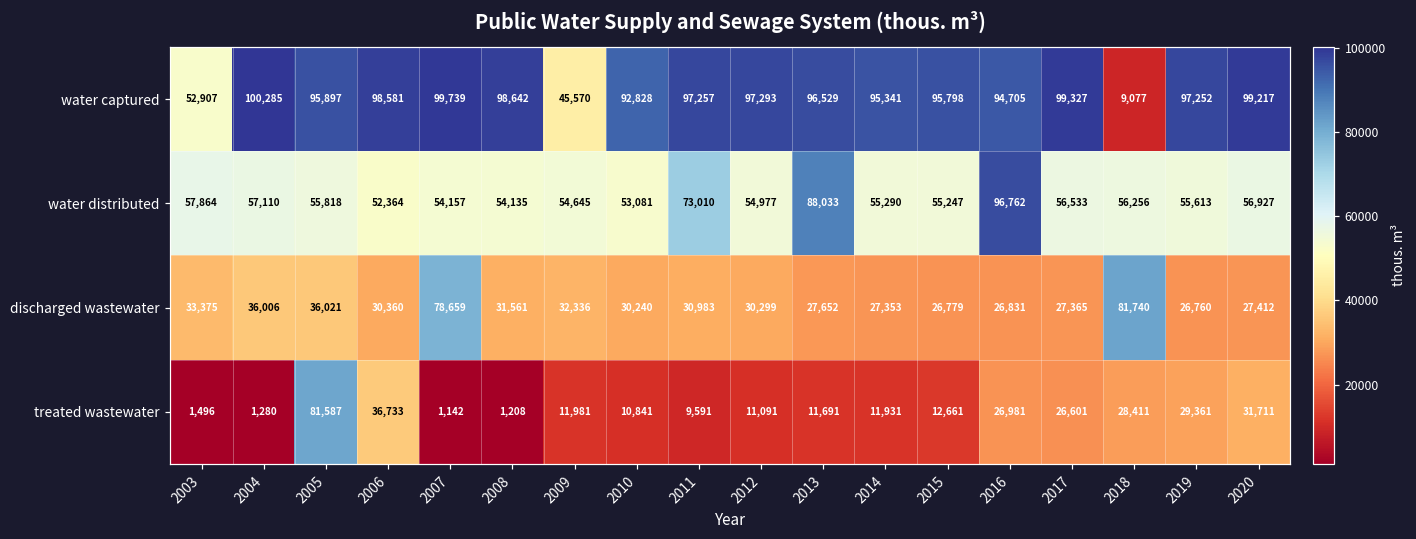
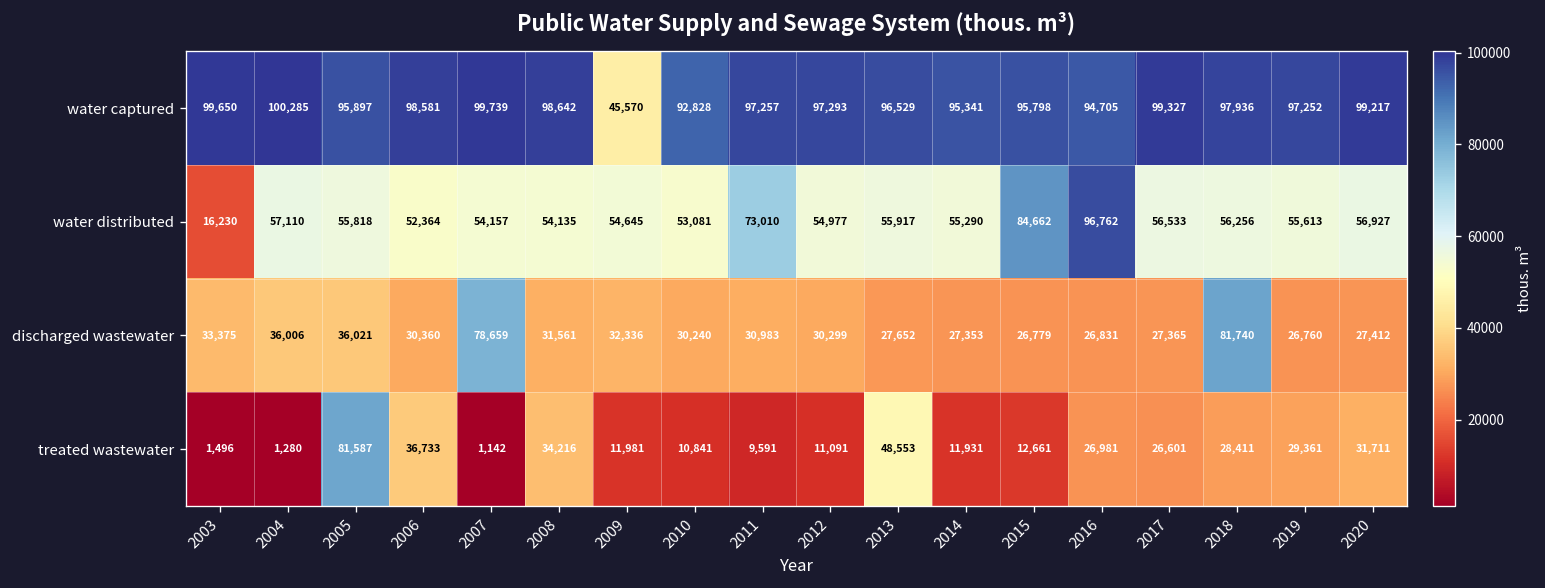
  {
    "water captured": {
-     "2003": "52,907",
+     "2003": "99,650",
      "2004": "100,285",
      "2005": "95,897",
      "2006": "98,581",
      "2007": "99,739",
      "2008": "98,642",
      "2009": "45,570",
      "2010": "92,828",
      "2011": "97,257",
      "2012": "97,293",
      "2013": "96,529",
      "2014": "95,341",
      "2015": "95,798",
      "2016": "94,705",
      "2017": "99,327",
-     "2018": "9,077",
+     "2018": "97,936",
      "2019": "97,252",
      "2020": "99,217"
    },
    "water distributed": {
-     "2003": "57,864",
+     "2003": "16,230",
      "2004": "57,110",
      "2005": "55,818",
      "2006": "52,364",
      "2007": "54,157",
      "2008": "54,135",
      "2009": "54,645",
      "2010": "53,081",
      "2011": "73,010",
      "2012": "54,977",
-     "2013": "88,033",
+     "2013": "55,917",
      "2014": "55,290",
-     "2015": "55,247",
+     "2015": "84,662",
      "2016": "96,762",
      "2017": "56,533",
      "2018": "56,256",
      "2019": "55,613",
      "2020": "56,927"
    },
    "discharged wastewater": {
      "2003": "33,375",
      "2004": "36,006",
      "2005": "36,021",
      "2006": "30,360",
      "2007": "78,659",
      "2008": "31,561",
      "2009": "32,336",
      "2010": "30,240",
      "2011": "30,983",
      "2012": "30,299",
      "2013": "27,652",
      "2014": "27,353",
      "2015": "26,779",
      "2016": "26,831",
      "2017": "27,365",
      "2018": "81,740",
      "2019": "26,760",
      "2020": "27,412"
    },
    "treated wastewater": {
      "2003": "1,496",
      "2004": "1,280",
      "2005": "81,587",
      "2006": "36,733",
      "2007": "1,142",
-     "2008": "1,208",
+     "2008": "34,216",
      "2009": "11,981",
      "2010": "10,841",
      "2011": "9,591",
      "2012": "11,091",
-     "2013": "11,691",
+     "2013": "48,553",
      "2014": "11,931",
      "2015": "12,661",
      "2016": "26,981",
      "2017": "26,601",
      "2018": "28,411",
      "2019": "29,361",
      "2020": "31,711"
    }
  }
